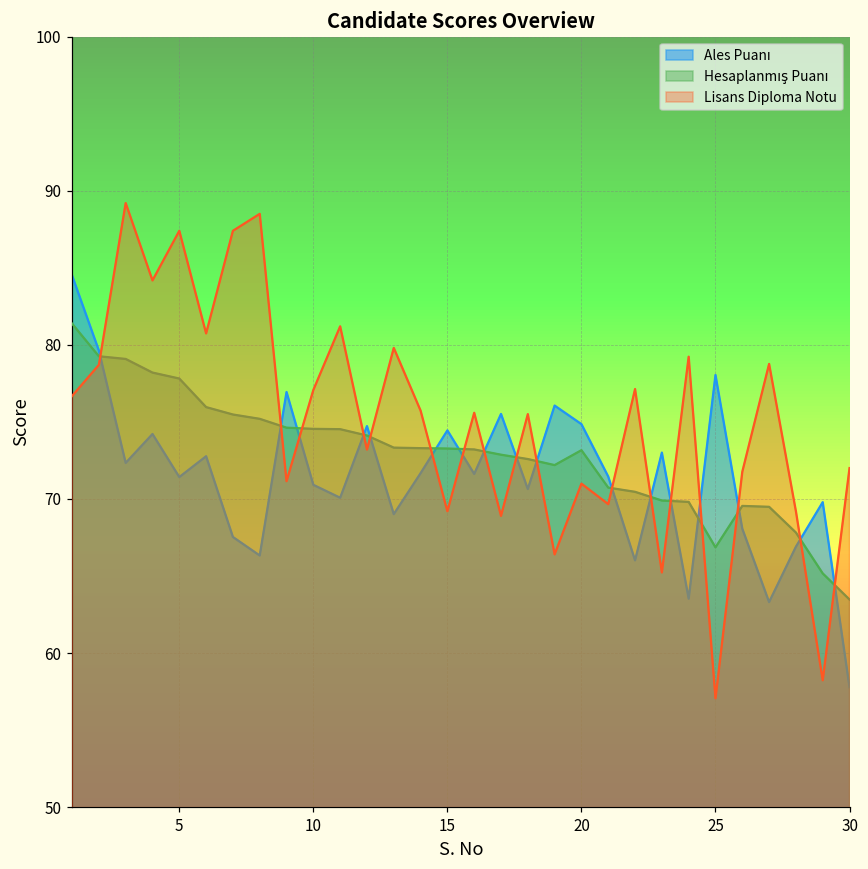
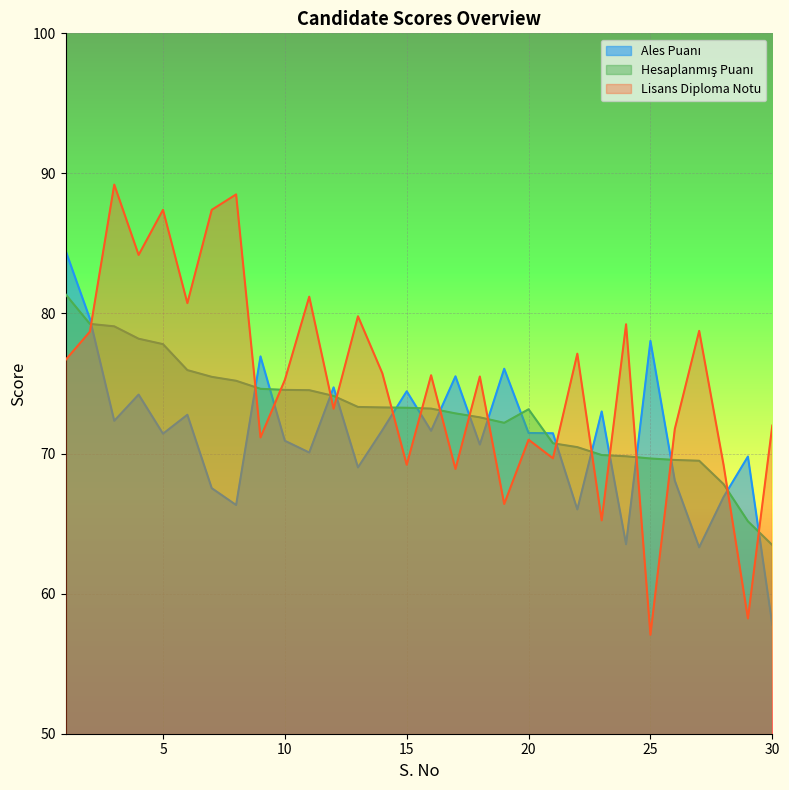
  {
    "Ales Puanı": {
      "5": 71.4,
      "10": 70.9,
      "15": 74.4,
-     "20": 74.9,
+     "20": 71.5,
      "25": 78.0,
      "30": 57.8
    },
    "Hesaplanmış Puanı": {
      "5": 77.8,
      "10": 74.5,
      "15": 73.3,
      "20": 73.2,
-     "25": 66.9,
+     "25": 69.6,
      "30": 63.5
    },
    "Lisans Diploma Notu": {
      "5": 87.4,
-     "10": 77.1,
+     "10": 75.3,
      "15": 69.2,
      "20": 71.0,
      "25": 57.1,
      "30": 72.0
    }
  }
